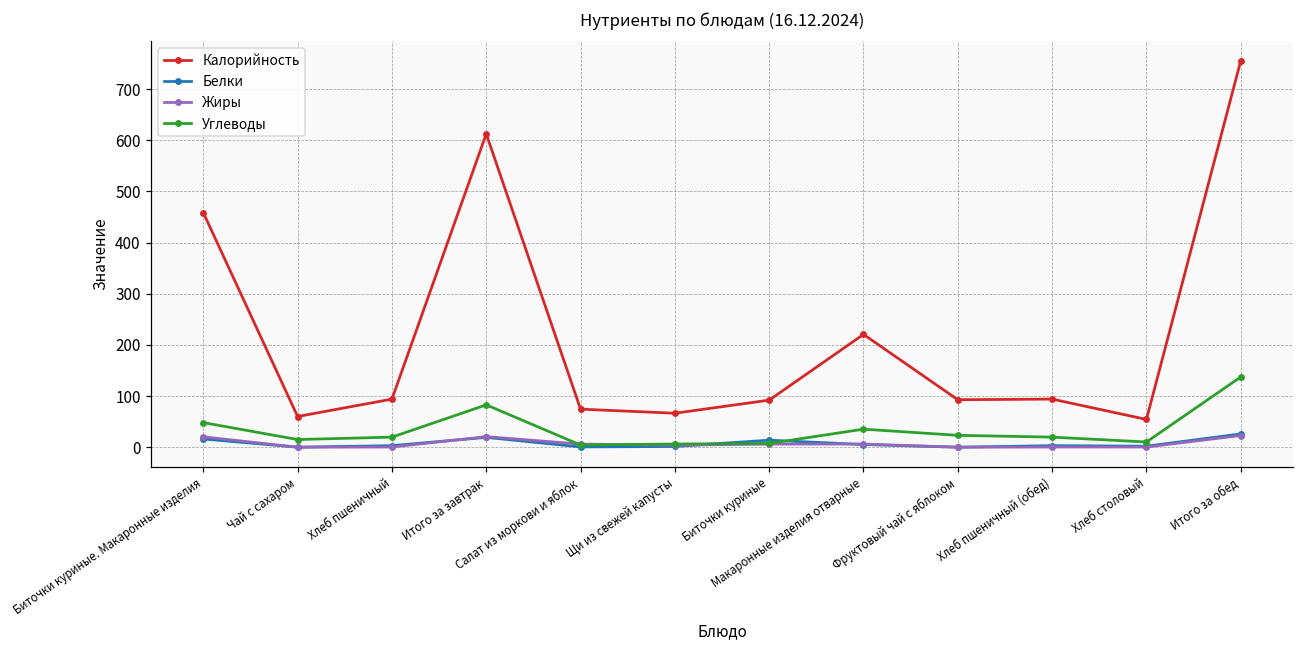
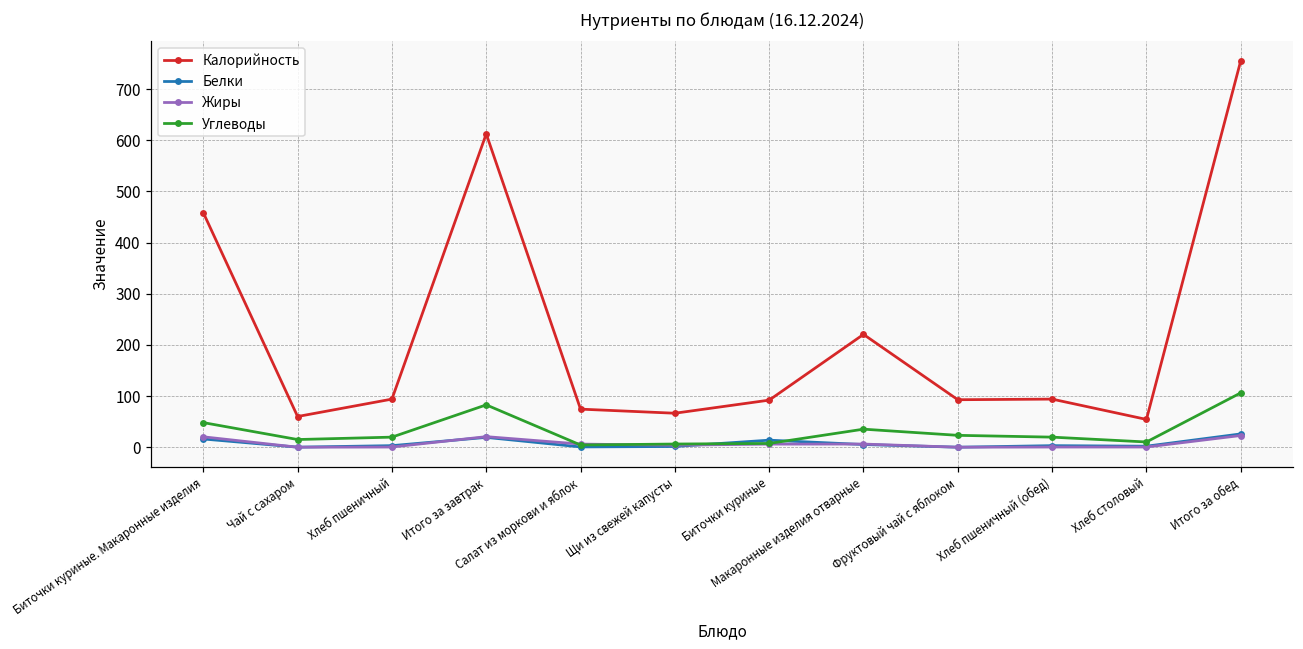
  {
    "Калорийность": {
      "Биточки куриные. Макаронные изделия": 460,
      "Чай с сахаром": 60,
      "Хлеб пшеничный": 90,
      "Итого за завтрак": 610,
      "Салат из моркови и яблок": 70,
      "Щи из свежей капусты": 70,
      "Биточки куриные": 90,
      "Макаронные изделия отварные": 220,
      "Фруктовый чай с яблоком": 90,
      "Хлеб пшеничный (обед)": 90,
      "Хлеб столовый": 50,
      "Итого за обед": 760
    },
    "Белки": {
      "Биточки куриные": 10
    },
    "Углеводы": {
      "Биточки куриные. Макаронные изделия": 50,
      "Чай с сахаром": 20,
      "Хлеб пшеничный": 20,
      "Итого за завтрак": 80,
      "Макаронные изделия отварные": 40,
      "Фруктовый чай с яблоком": 20,
      "Хлеб пшеничный (обед)": 20,
      "Хлеб столовый": 10,
-     "Итого за обед": 140
+     "Итого за обед": 110
    }
  }
